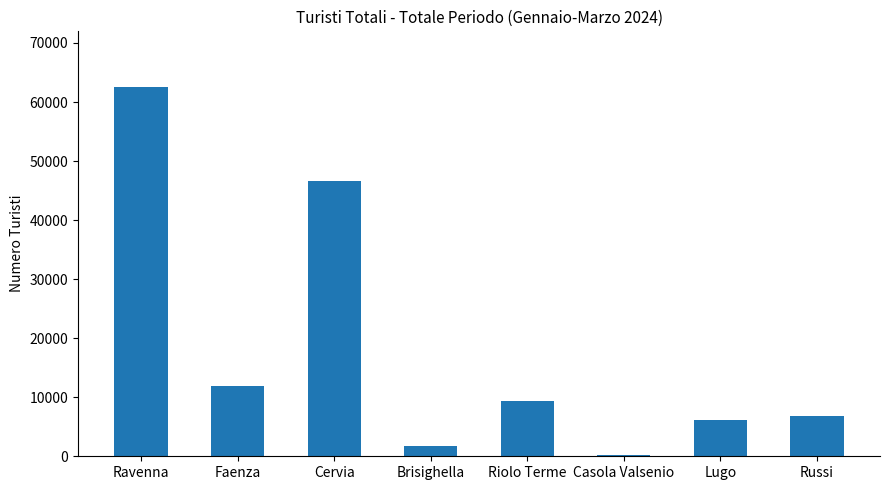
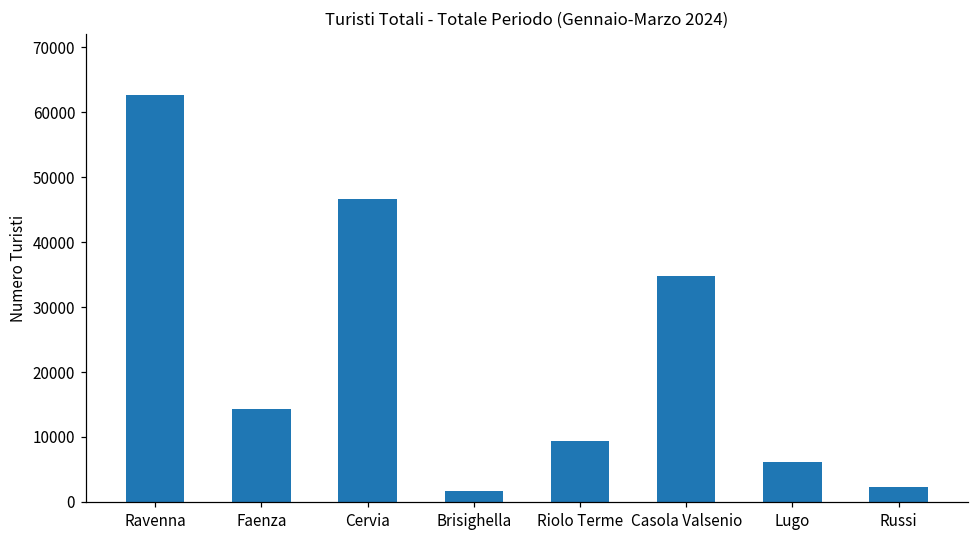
  {
    "Ravenna": 63000,
-   "Faenza": 12000,
+   "Faenza": 14000,
    "Cervia": 47000,
    "Brisighella": 2000,
    "Riolo Terme": 9000,
-   "Casola Valsenio": 0,
+   "Casola Valsenio": 35000,
    "Lugo": 6000,
-   "Russi": 7000
+   "Russi": 2000
  }
